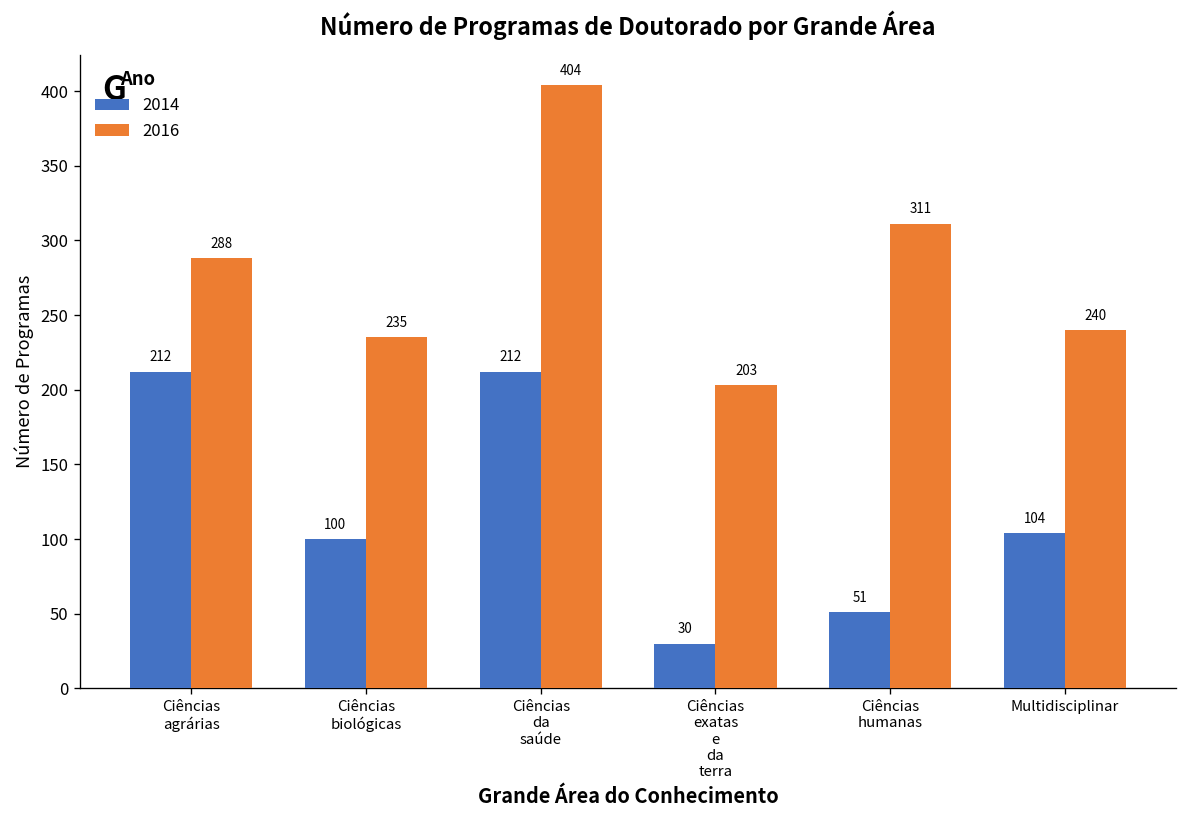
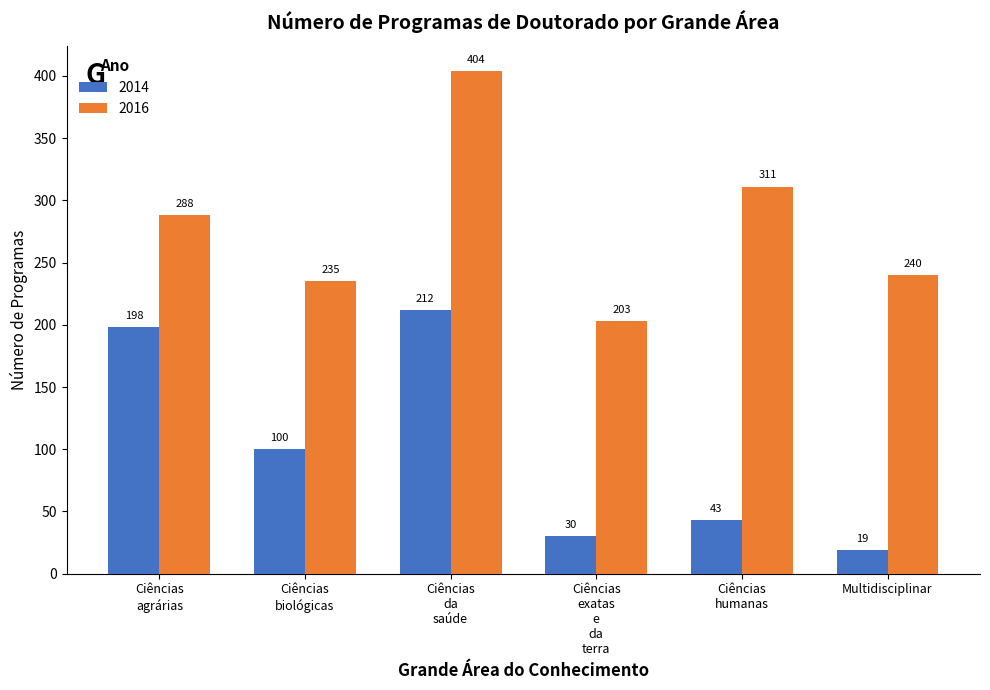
  {
    "2014": {
-     "Ciências agrárias": 212,
+     "Ciências agrárias": 198,
      "Ciências biológicas": 100,
      "Ciências da saúde": 212,
      "Ciências exatas e da terra": 30,
-     "Ciências humanas": 51,
-     "Multidisciplinar": 104
+     "Ciências humanas": 43,
+     "Multidisciplinar": 19
    },
    "2016": {
      "Ciências agrárias": 288,
      "Ciências biológicas": 235,
      "Ciências da saúde": 404,
      "Ciências exatas e da terra": 203,
      "Ciências humanas": 311,
      "Multidisciplinar": 240
    }
  }
